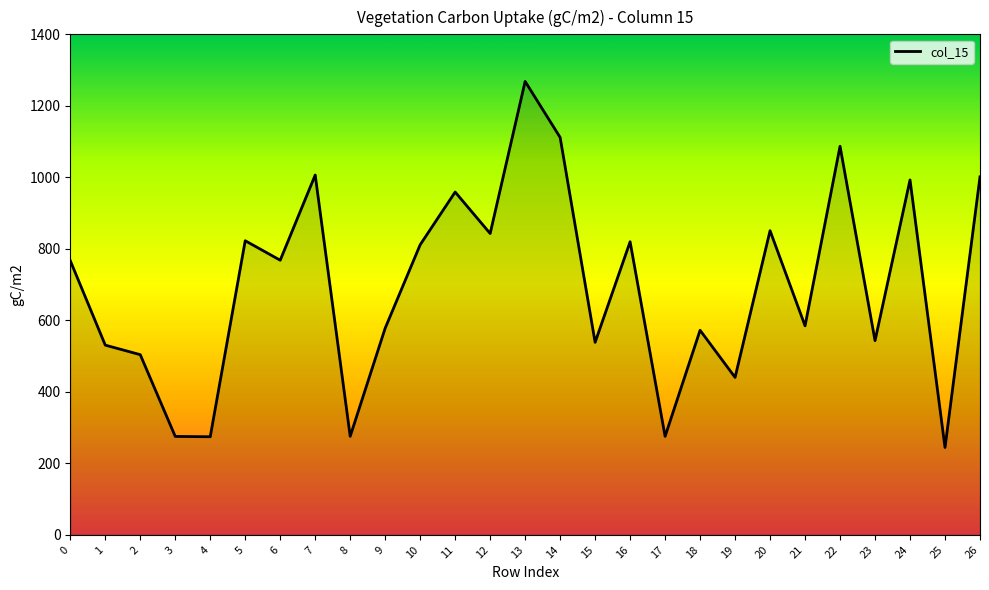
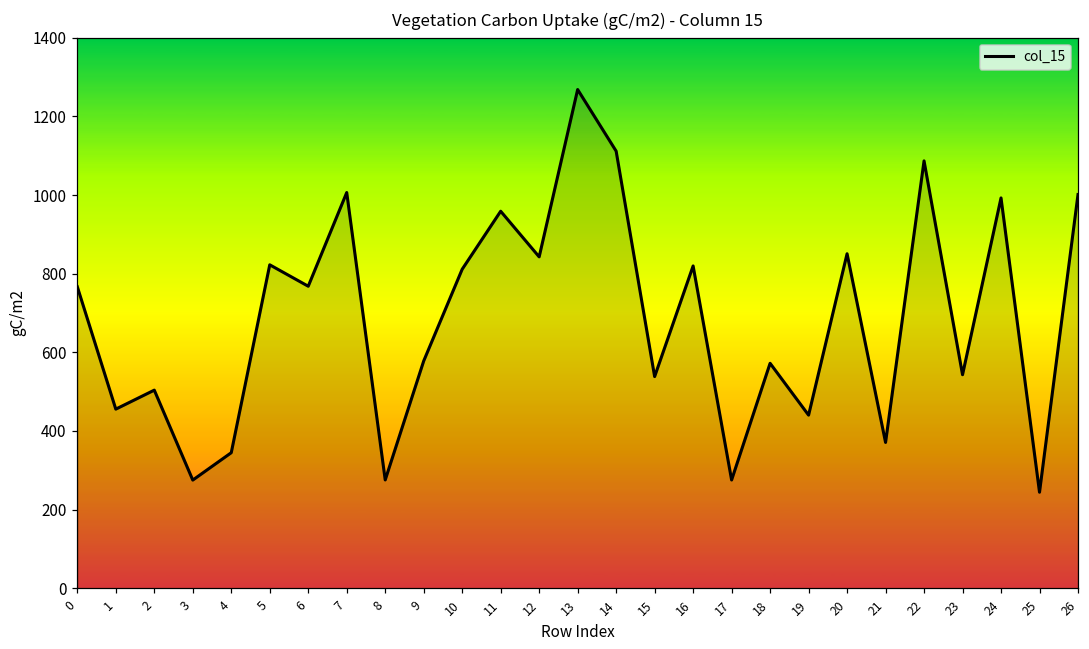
  {
    "0": 770,
-   "1": 530,
+   "1": 460,
    "2": 500,
    "3": 280,
-   "4": 270,
+   "4": 340,
    "5": 820,
    "6": 770,
    "7": 1010,
    "8": 280,
    "9": 580,
    "10": 810,
    "11": 960,
    "12": 840,
    "13": 1270,
    "14": 1110,
    "15": 540,
    "16": 820,
    "17": 280,
    "18": 570,
    "19": 440,
    "20": 850,
-   "21": 580,
+   "21": 370,
    "22": 1090,
    "23": 540,
    "24": 990,
    "25": 240,
    "26": 1000
  }
